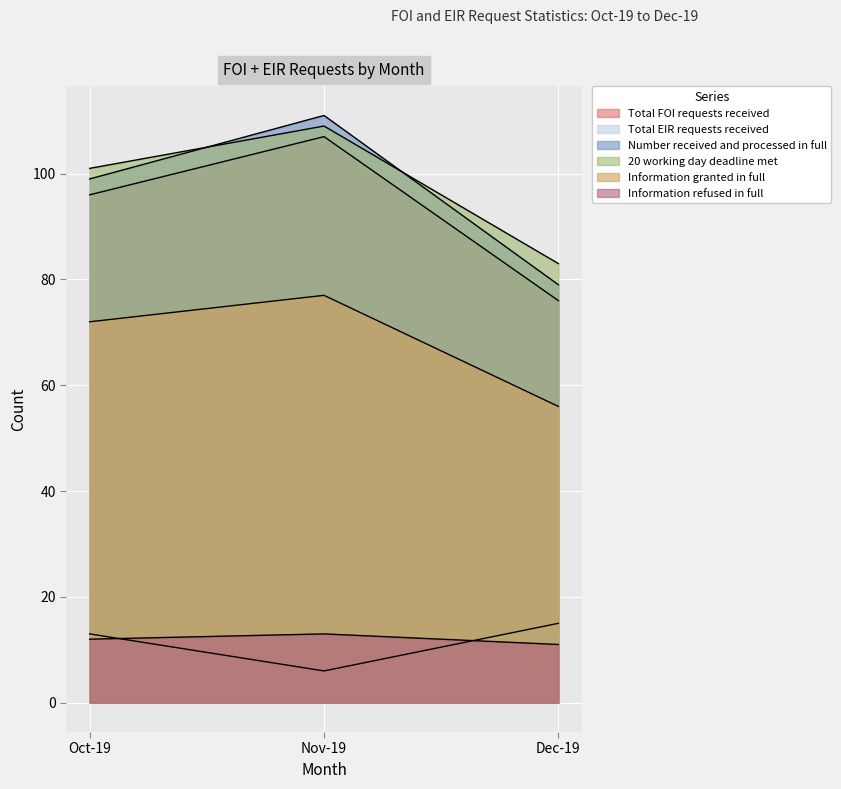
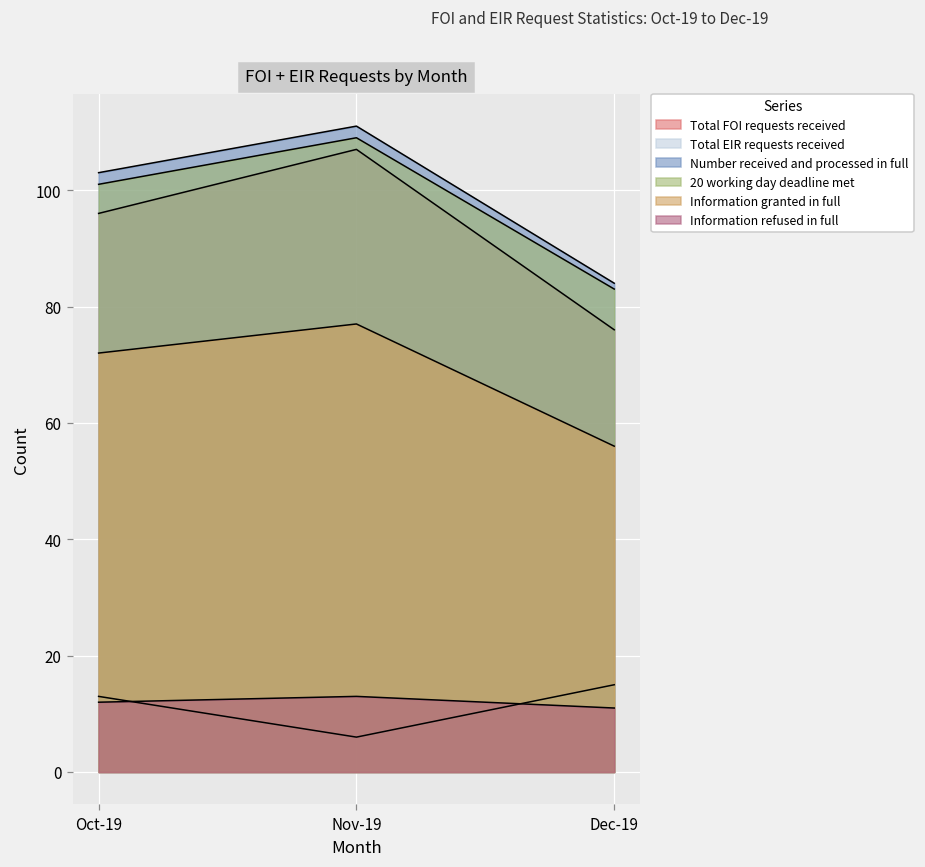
  {
    "Total EIR requests received": {
      "Oct-19": 13,
      "Nov-19": 6,
      "Dec-19": 15
    },
    "Number received and processed in full": {
-     "Oct-19": 99,
+     "Oct-19": 103,
      "Nov-19": 111,
-     "Dec-19": 79
+     "Dec-19": 84
    }
  }
